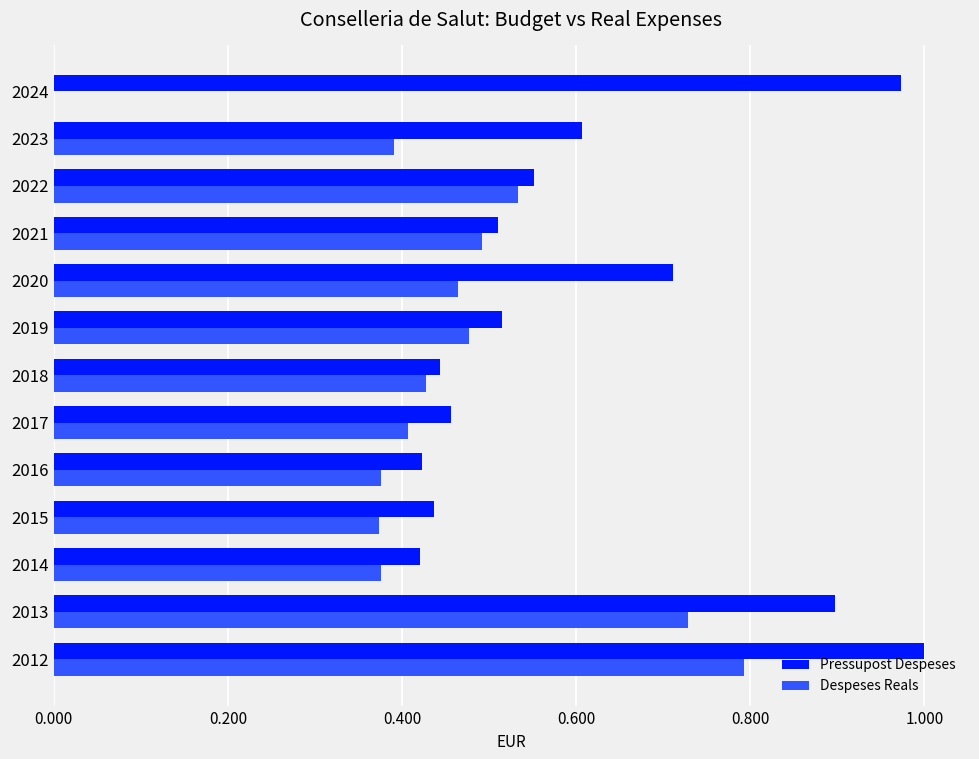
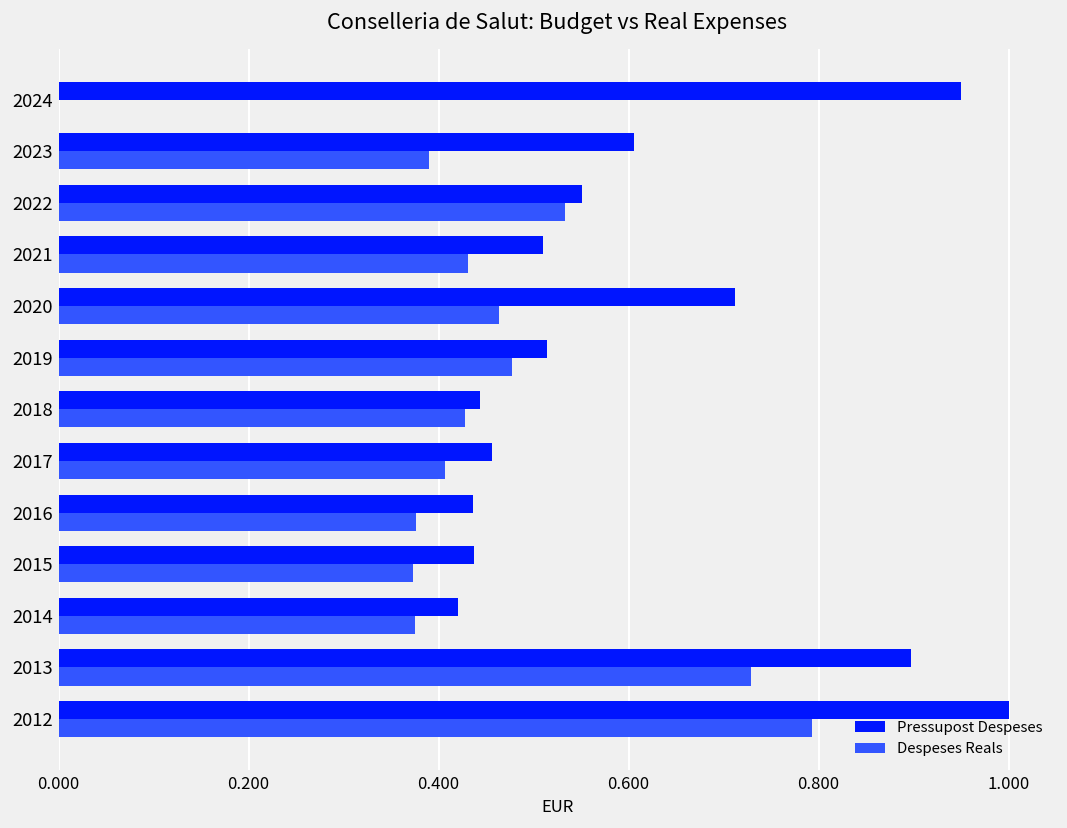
  {
    "Pressupost Despeses": {
-     "2024": 0.97,
+     "2024": 0.95,
      "2023": 0.61,
      "2022": 0.55,
      "2021": 0.51,
      "2020": 0.71,
      "2019": 0.51,
      "2018": 0.44,
      "2017": 0.46,
-     "2016": 0.42,
+     "2016": 0.44,
      "2015": 0.44,
      "2014": 0.42,
      "2013": 0.90,
      "2012": 1.00
    },
    "Despeses Reals": {
      "2024": 0.00,
      "2023": 0.39,
      "2022": 0.53,
-     "2021": 0.49,
+     "2021": 0.43,
      "2020": 0.46,
      "2019": 0.48,
      "2018": 0.43,
      "2017": 0.41,
      "2016": 0.38,
      "2015": 0.37,
      "2014": 0.38,
      "2013": 0.73,
      "2012": 0.79
    }
  }
